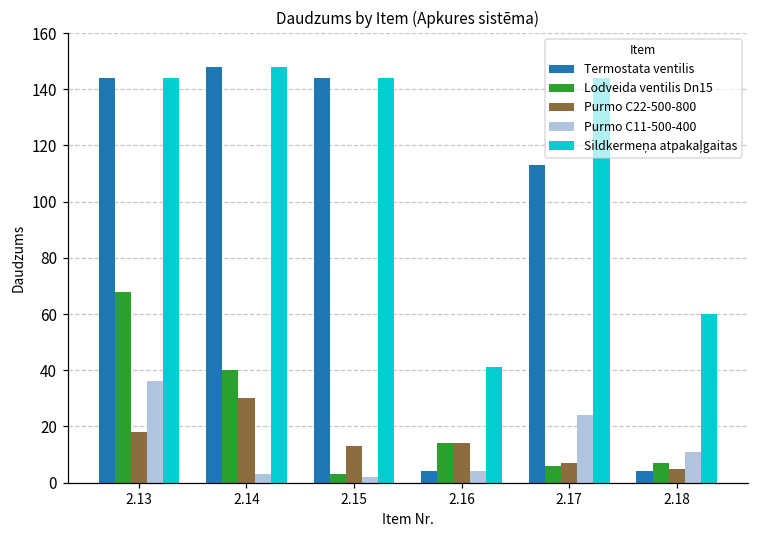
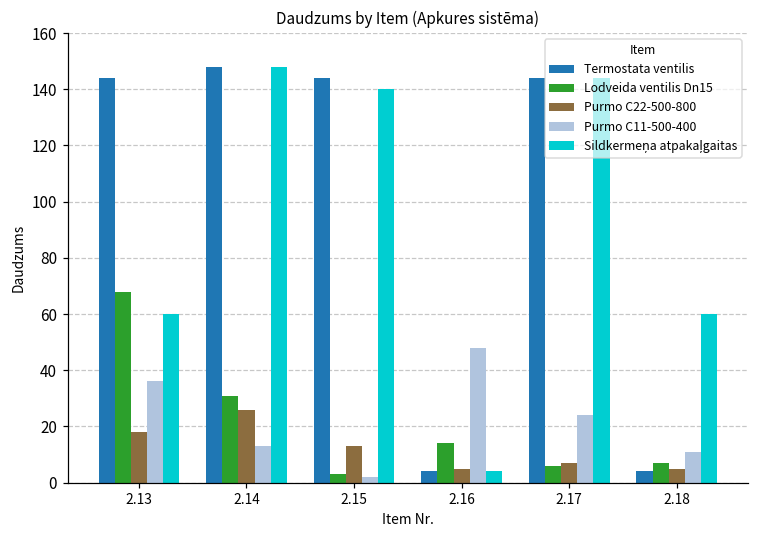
  {
    "Termostata ventilis": {
      "2.13": 144,
      "2.14": 148,
      "2.15": 144,
      "2.16": 4,
-     "2.17": 113,
+     "2.17": 144,
      "2.18": 4
    },
    "Lodveida ventilis Dn15": {
      "2.13": 68,
-     "2.14": 40,
+     "2.14": 31,
      "2.15": 3,
      "2.16": 14,
      "2.17": 6,
      "2.18": 7
    },
    "Purmo C22-500-800": {
      "2.13": 18,
-     "2.14": 30,
+     "2.14": 26,
      "2.15": 13,
-     "2.16": 14,
+     "2.16": 5,
      "2.17": 7,
      "2.18": 5
    },
    "Purmo C11-500-400": {
      "2.13": 36,
-     "2.14": 3,
+     "2.14": 13,
      "2.15": 2,
-     "2.16": 4,
+     "2.16": 48,
      "2.17": 24,
      "2.18": 11
    },
    "Sildkermeņa atpakaļgaitas": {
-     "2.13": 144,
+     "2.13": 60,
      "2.14": 148,
-     "2.15": 144,
-     "2.16": 41,
+     "2.15": 140,
+     "2.16": 4,
      "2.18": 60
    }
  }
